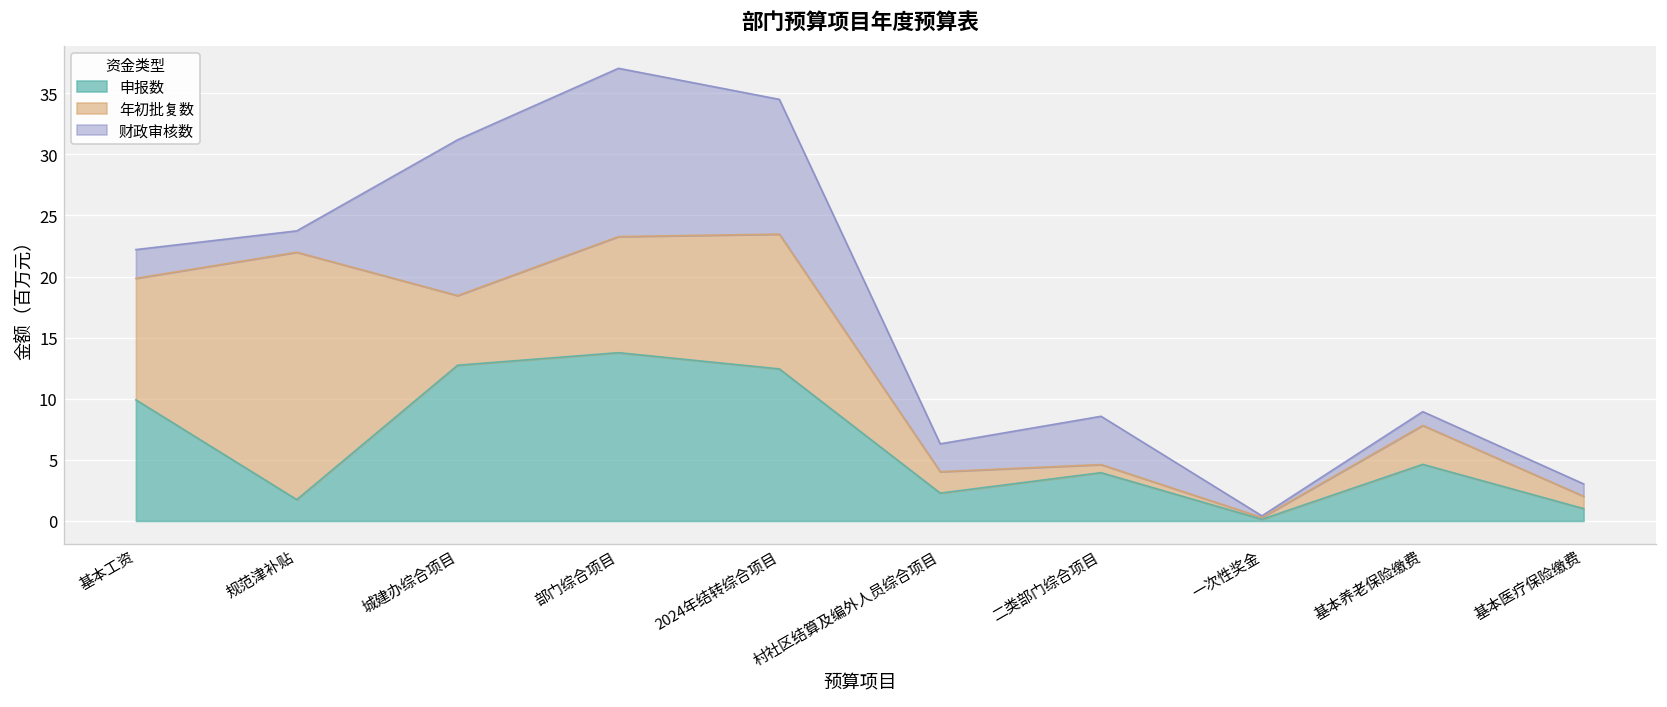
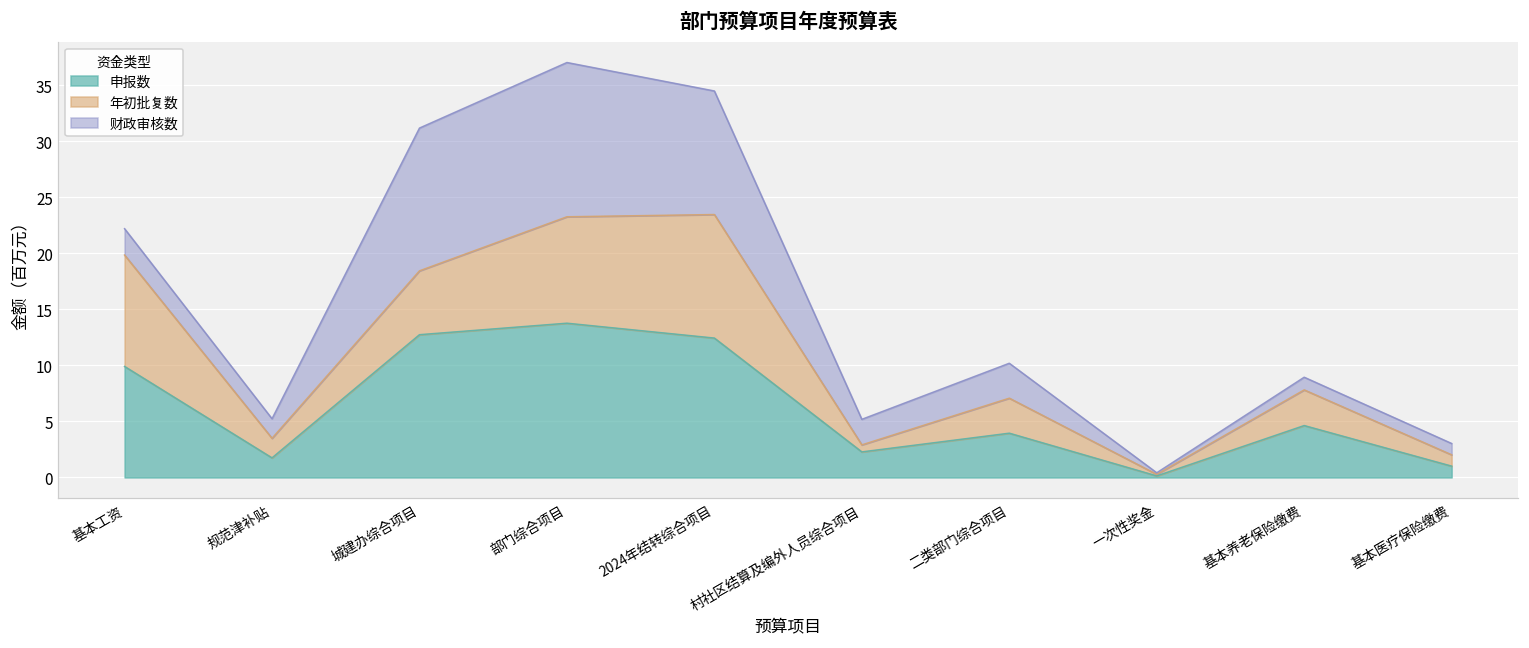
  {
    "申报数": {
      "基本工资": 9.9,
      "规范津补贴": 1.7,
      "城建办综合项目": 12.7,
      "部门综合项目": 13.8,
      "2024年结转综合项目": 12.4,
      "村社区结算及编外人员综合项目": 2.3,
      "二类部门综合项目": 4.0,
      "基本养老保险缴费": 4.6,
      "基本医疗保险缴费": 1.0
    },
    "年初批复数": {
      "基本工资": 9.9,
-     "规范津补贴": 20.2,
+     "规范津补贴": 1.7,
      "城建办综合项目": 5.7,
      "部门综合项目": 9.5,
      "2024年结转综合项目": 11.0,
-     "村社区结算及编外人员综合项目": 1.8,
-     "二类部门综合项目": 0.7,
+     "村社区结算及编外人员综合项目": 0.6,
+     "二类部门综合项目": 3.1,
      "基本养老保险缴费": 3.2,
      "基本医疗保险缴费": 1.0
    },
    "财政审核数": {
      "基本工资": 2.4,
      "规范津补贴": 1.7,
      "城建办综合项目": 12.7,
      "部门综合项目": 13.8,
      "2024年结转综合项目": 11.0,
      "村社区结算及编外人员综合项目": 2.3,
-     "二类部门综合项目": 4.0,
+     "二类部门综合项目": 3.1,
      "基本养老保险缴费": 1.1,
      "基本医疗保险缴费": 1.0
    }
  }
